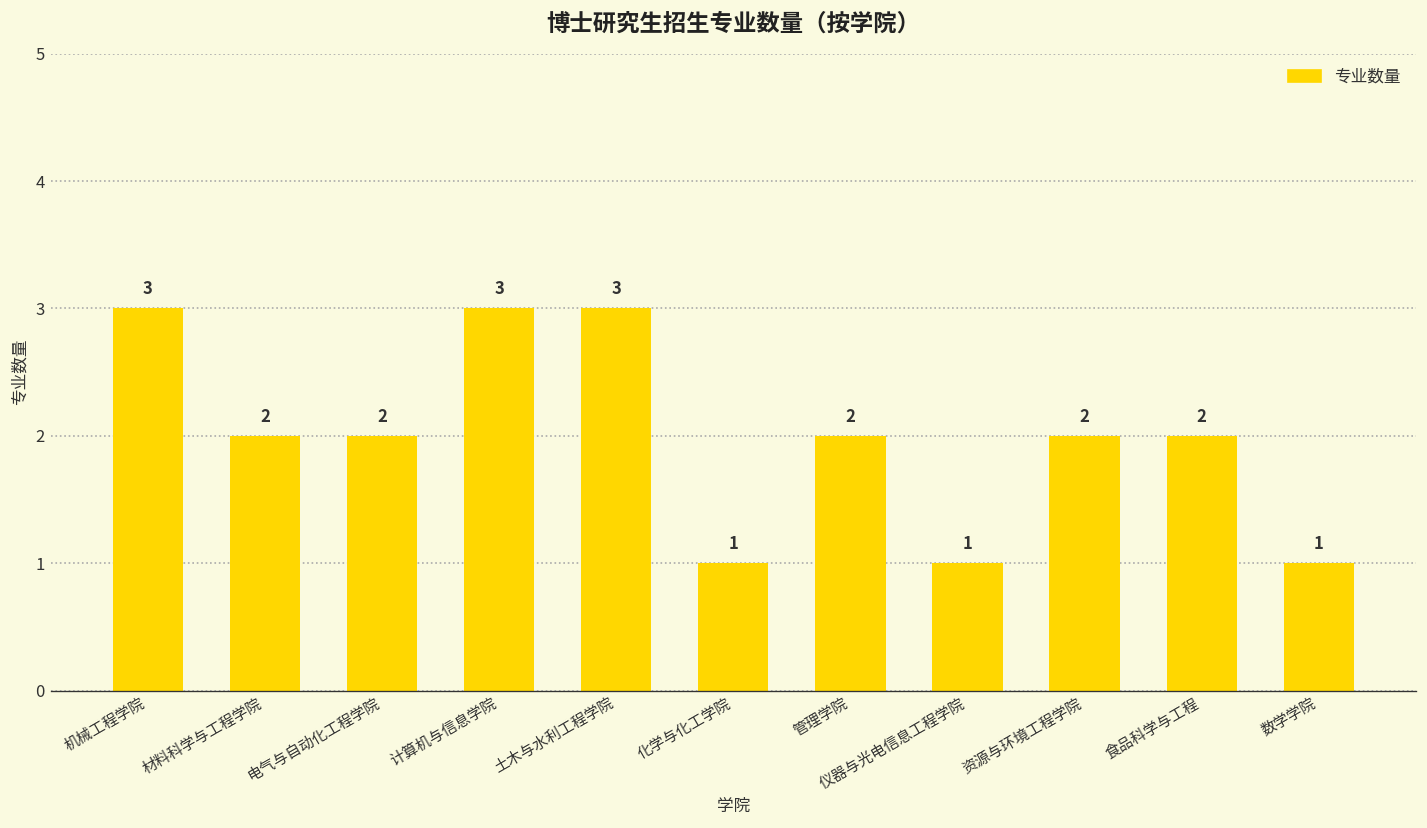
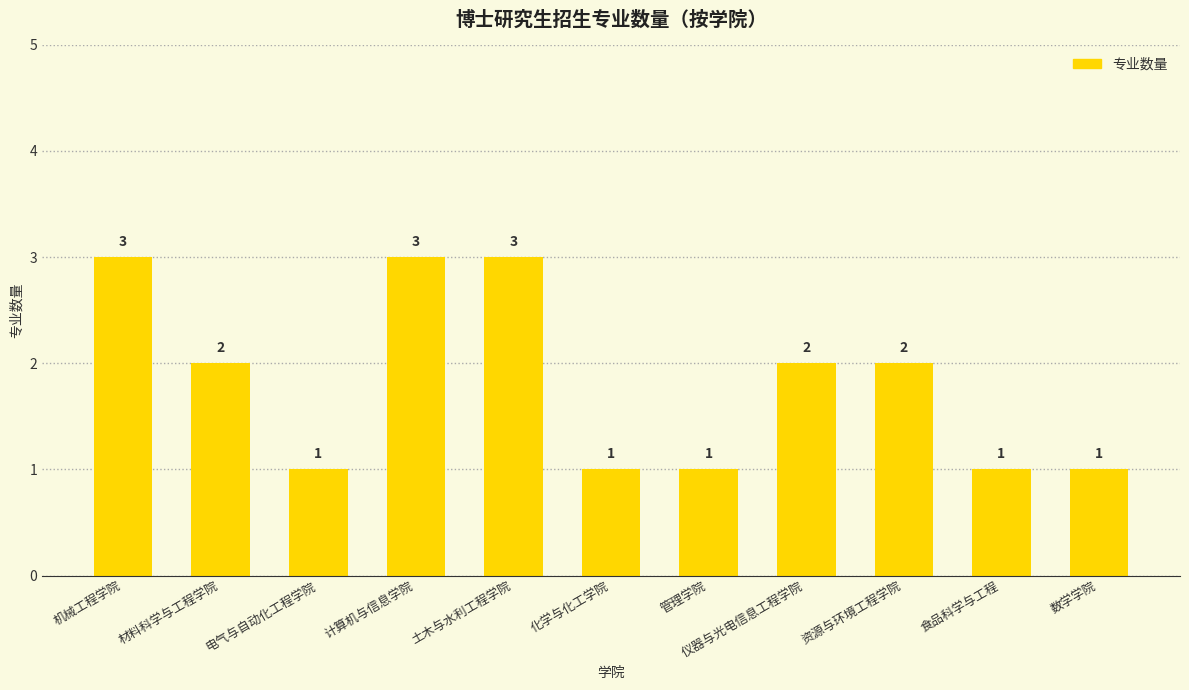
  {
    "机械工程学院": 3,
    "材料科学与工程学院": 2,
-   "电气与自动化工程学院": 2,
+   "电气与自动化工程学院": 1,
    "计算机与信息学院": 3,
    "土木与水利工程学院": 3,
    "化学与化工学院": 1,
-   "管理学院": 2,
-   "仪器与光电信息工程学院": 1,
+   "管理学院": 1,
+   "仪器与光电信息工程学院": 2,
    "资源与环境工程学院": 2,
-   "食品科学与工程": 2,
+   "食品科学与工程": 1,
    "数学学院": 1
  }
